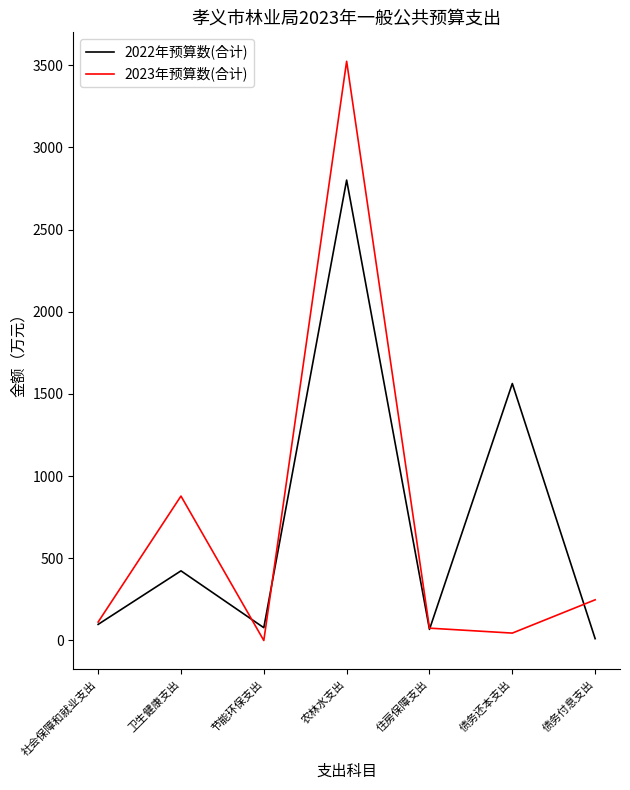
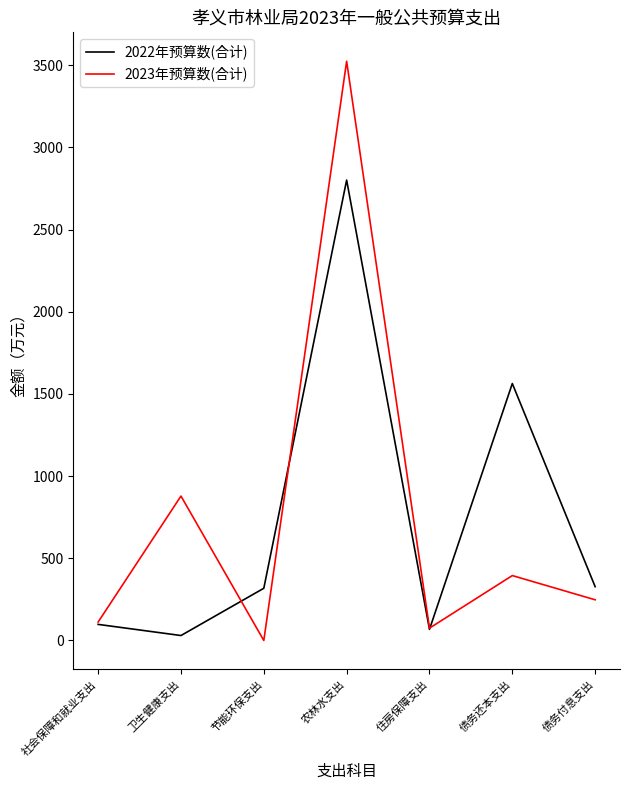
  {
    "2022年预算数(合计)": {
-     "卫生健康支出": 420,
-     "节能环保支出": 80,
+     "卫生健康支出": 30,
+     "节能环保支出": 320,
      "农林水支出": 2800,
      "债务还本支出": 1560,
-     "债务付息支出": 10
+     "债务付息支出": 330
    },
    "2023年预算数(合计)": {
      "卫生健康支出": 880,
      "节能环保支出": 0,
      "农林水支出": 3520,
-     "债务还本支出": 50,
+     "债务还本支出": 400,
      "债务付息支出": 250
    }
  }
